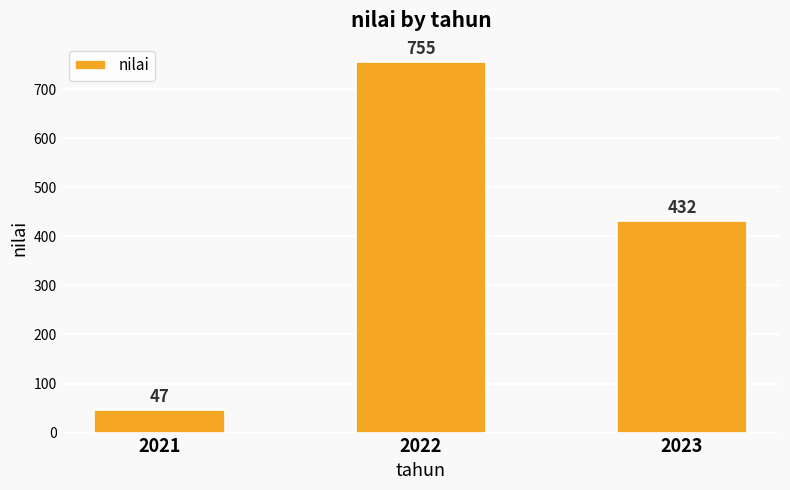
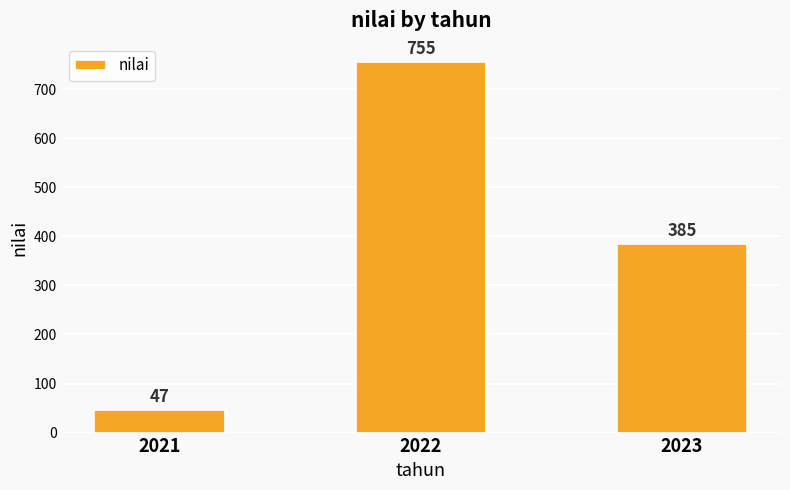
  {
    "2021": 47,
    "2022": 755,
-   "2023": 432
+   "2023": 385
  }
